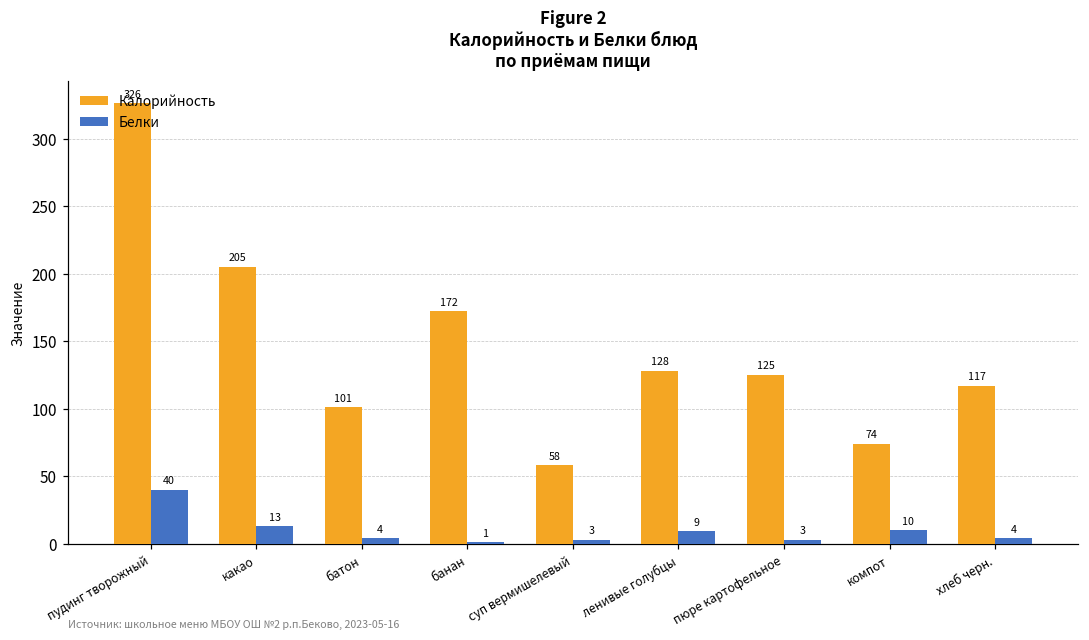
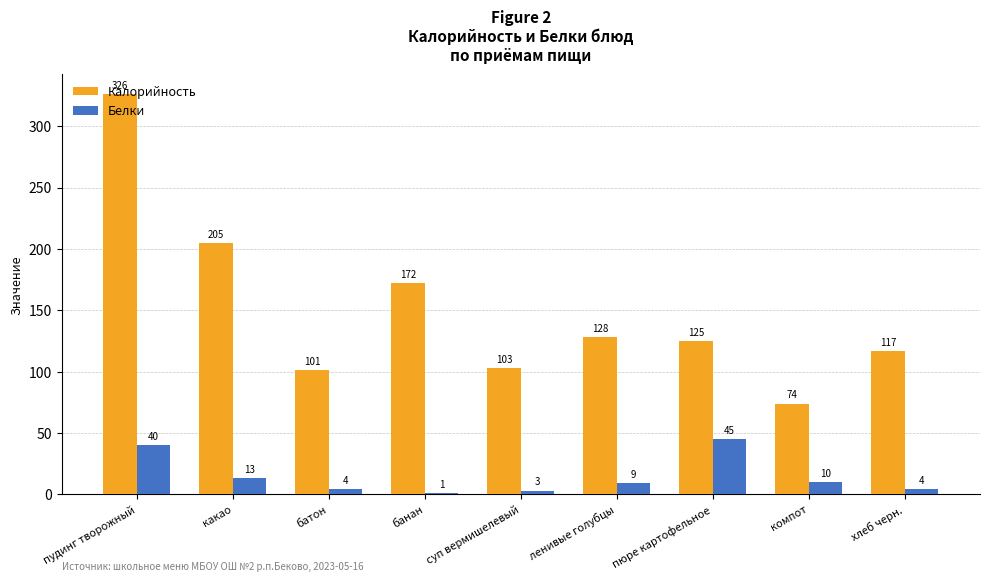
  {
    "Калорийность": {
      "пудинг творожный": 326,
      "какао": 205,
      "батон": 101,
      "банан": 172,
-     "суп вермишелевый": 58,
+     "суп вермишелевый": 103,
      "ленивые голубцы": 128,
      "пюре картофельное": 125,
      "компот": 74,
      "хлеб черн.": 117
    },
    "Белки": {
      "пудинг творожный": 40,
      "какао": 13,
      "батон": 4,
      "банан": 1,
      "суп вермишелевый": 3,
      "ленивые голубцы": 9,
-     "пюре картофельное": 3,
+     "пюре картофельное": 45,
      "компот": 10,
      "хлеб черн.": 4
    }
  }
